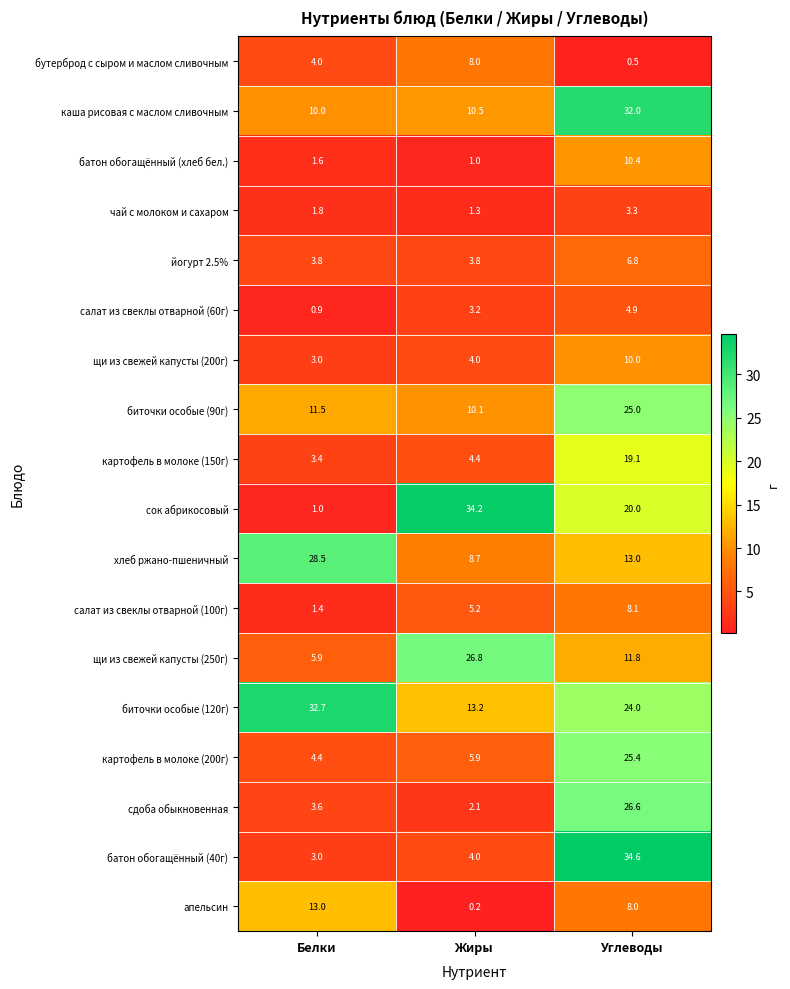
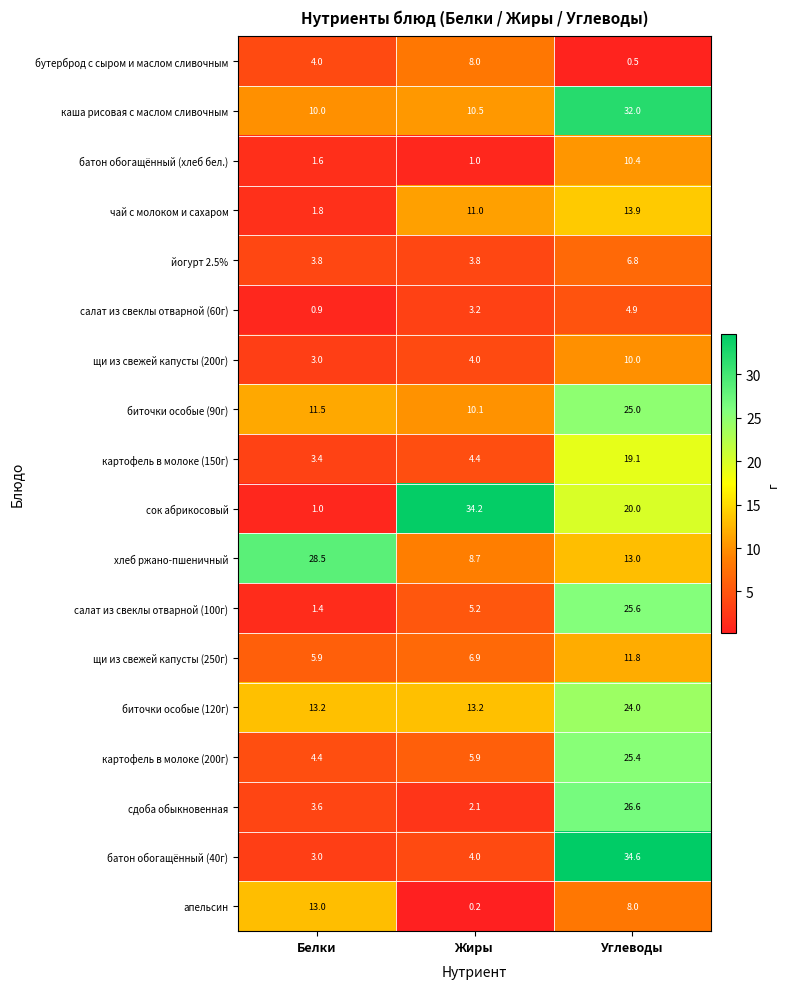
  {
    "бутерброд с сыром и маслом сливочным": {
      "Белки": 4.0,
      "Жиры": 8.0,
      "Углеводы": 0.5
    },
    "каша рисовая с маслом сливочным": {
      "Белки": 10.0,
      "Жиры": 10.5,
      "Углеводы": 32.0
    },
    "батон обогащённый (хлеб бел.)": {
      "Белки": 1.6,
      "Жиры": 1.0,
      "Углеводы": 10.4
    },
    "чай с молоком и сахаром": {
      "Белки": 1.8,
-     "Жиры": 1.3,
-     "Углеводы": 3.3
+     "Жиры": 11.0,
+     "Углеводы": 13.9
    },
    "йогурт 2.5%": {
      "Белки": 3.8,
      "Жиры": 3.8,
      "Углеводы": 6.8
    },
    "салат из свеклы отварной (60г)": {
      "Белки": 0.9,
      "Жиры": 3.2,
      "Углеводы": 4.9
    },
    "щи из свежей капусты (200г)": {
      "Белки": 3.0,
      "Жиры": 4.0,
      "Углеводы": 10.0
    },
    "биточки особые (90г)": {
      "Белки": 11.5,
      "Жиры": 10.1,
      "Углеводы": 25.0
    },
    "картофель в молоке (150г)": {
      "Белки": 3.4,
      "Жиры": 4.4,
      "Углеводы": 19.1
    },
    "сок абрикосовый": {
      "Белки": 1.0,
      "Жиры": 34.2,
      "Углеводы": 20.0
    },
    "хлеб ржано-пшеничный": {
      "Белки": 28.5,
      "Жиры": 8.7,
      "Углеводы": 13.0
    },
    "салат из свеклы отварной (100г)": {
      "Белки": 1.4,
      "Жиры": 5.2,
-     "Углеводы": 8.1
+     "Углеводы": 25.6
    },
    "щи из свежей капусты (250г)": {
      "Белки": 5.9,
-     "Жиры": 26.8,
+     "Жиры": 6.9,
      "Углеводы": 11.8
    },
    "биточки особые (120г)": {
-     "Белки": 32.7,
+     "Белки": 13.2,
      "Жиры": 13.2,
      "Углеводы": 24.0
    },
    "картофель в молоке (200г)": {
      "Белки": 4.4,
      "Жиры": 5.9,
      "Углеводы": 25.4
    },
    "сдоба обыкновенная": {
      "Белки": 3.6,
      "Жиры": 2.1,
      "Углеводы": 26.6
    },
    "батон обогащённый (40г)": {
      "Белки": 3.0,
      "Жиры": 4.0,
      "Углеводы": 34.6
    },
    "апельсин": {
      "Белки": 13.0,
      "Жиры": 0.2,
      "Углеводы": 8.0
    }
  }
